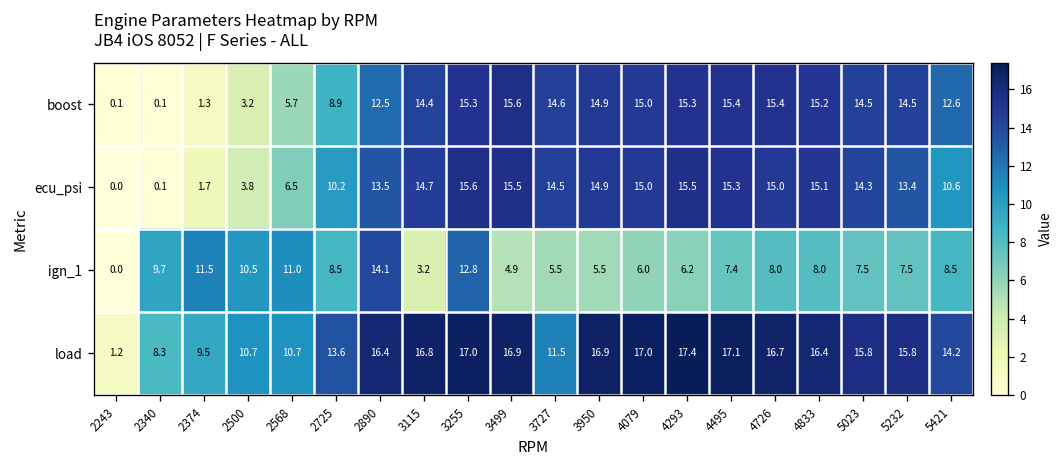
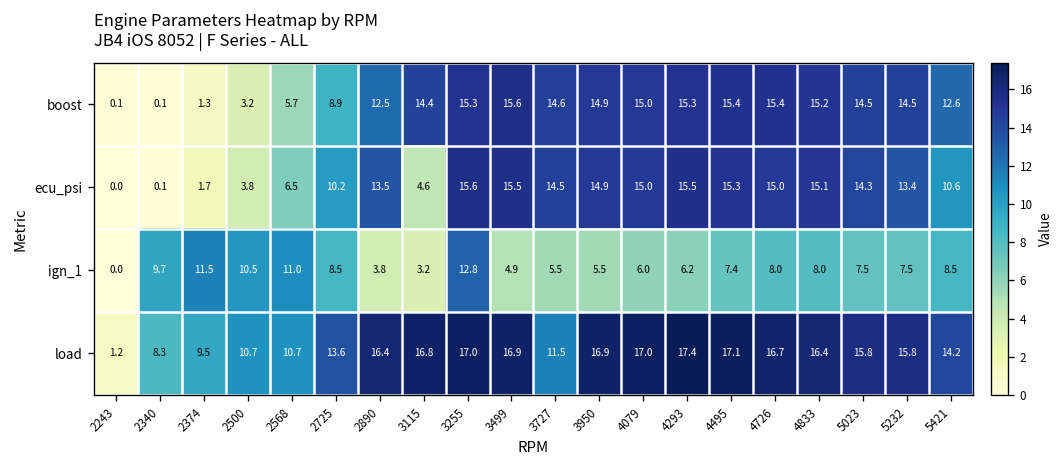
  {
    "boost": {
      "2243": 0.1,
      "2340": 0.1,
      "2374": 1.3,
      "2500": 3.2,
      "2568": 5.7,
      "2725": 8.9,
      "2890": 12.5,
      "3115": 14.4,
      "3255": 15.3,
      "3499": 15.6,
      "3727": 14.6,
      "3950": 14.9,
      "4079": 15.0,
      "4293": 15.3,
      "4495": 15.4,
      "4726": 15.4,
      "4833": 15.2,
      "5023": 14.5,
      "5232": 14.5,
      "5421": 12.6
    },
    "ecu_psi": {
      "2243": 0.0,
      "2340": 0.1,
      "2374": 1.7,
      "2500": 3.8,
      "2568": 6.5,
      "2725": 10.2,
      "2890": 13.5,
-     "3115": 14.7,
+     "3115": 4.6,
      "3255": 15.6,
      "3499": 15.5,
      "3727": 14.5,
      "3950": 14.9,
      "4079": 15.0,
      "4293": 15.5,
      "4495": 15.3,
      "4726": 15.0,
      "4833": 15.1,
      "5023": 14.3,
      "5232": 13.4,
      "5421": 10.6
    },
    "ign_1": {
      "2243": 0.0,
      "2340": 9.7,
      "2374": 11.5,
      "2500": 10.5,
      "2568": 11.0,
      "2725": 8.5,
-     "2890": 14.1,
+     "2890": 3.8,
      "3115": 3.2,
      "3255": 12.8,
      "3499": 4.9,
      "3727": 5.5,
      "3950": 5.5,
      "4079": 6.0,
      "4293": 6.2,
      "4495": 7.4,
      "4726": 8.0,
      "4833": 8.0,
      "5023": 7.5,
      "5232": 7.5,
      "5421": 8.5
    },
    "load": {
      "2243": 1.2,
      "2340": 8.3,
      "2374": 9.5,
      "2500": 10.7,
      "2568": 10.7,
      "2725": 13.6,
      "2890": 16.4,
      "3115": 16.8,
      "3255": 17.0,
      "3499": 16.9,
      "3727": 11.5,
      "3950": 16.9,
      "4079": 17.0,
      "4293": 17.4,
      "4495": 17.1,
      "4726": 16.7,
      "4833": 16.4,
      "5023": 15.8,
      "5232": 15.8,
      "5421": 14.2
    }
  }
